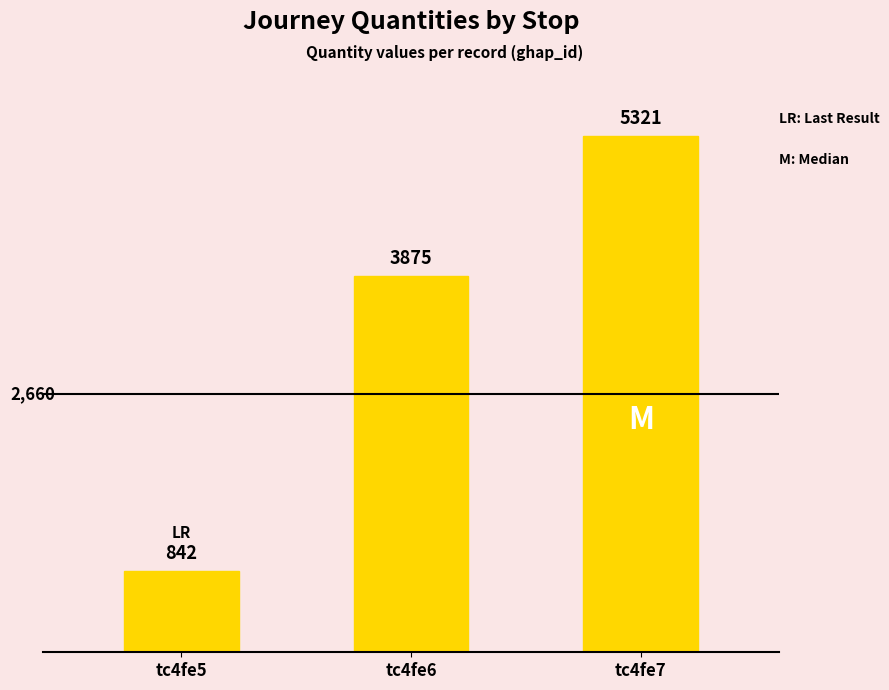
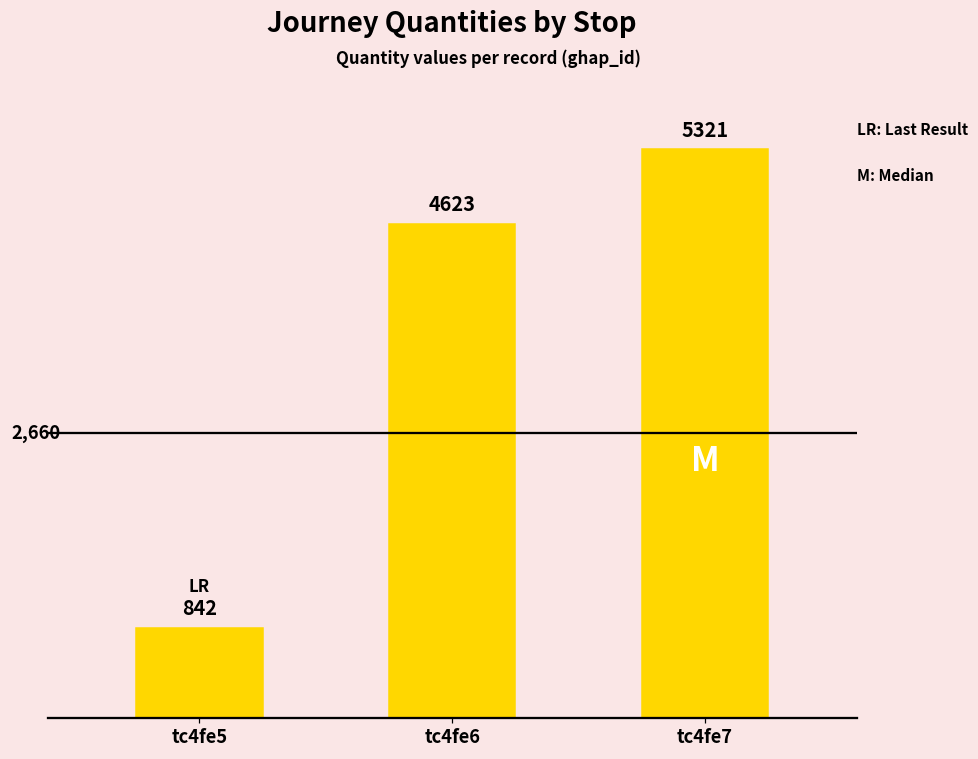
  {
    "tc4fe5": 842,
-   "tc4fe6": 3875,
+   "tc4fe6": 4623,
    "tc4fe7": 5321
  }
